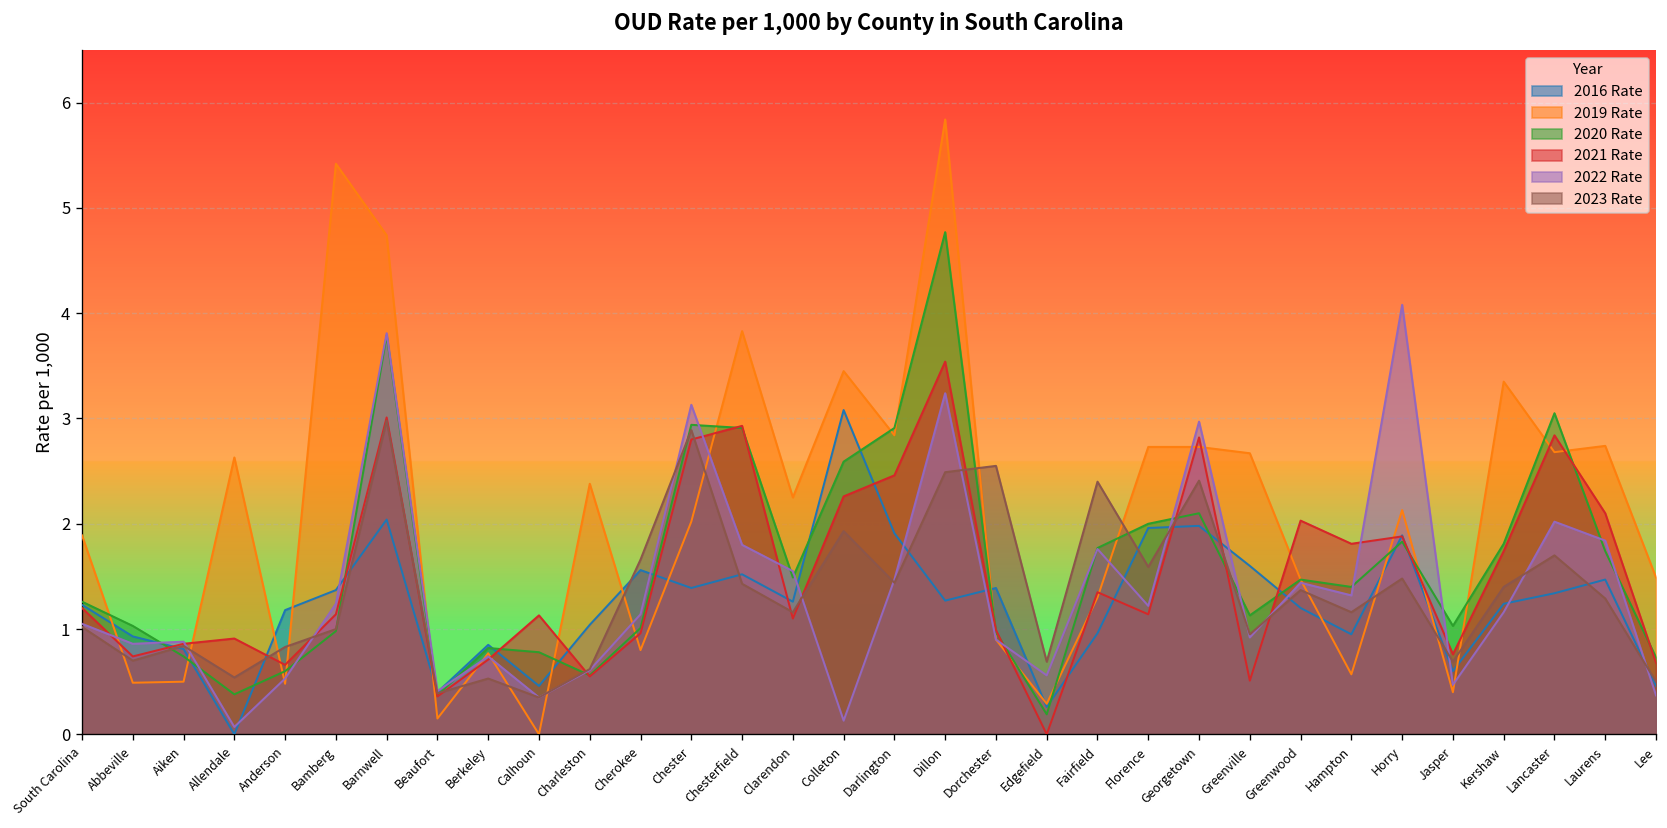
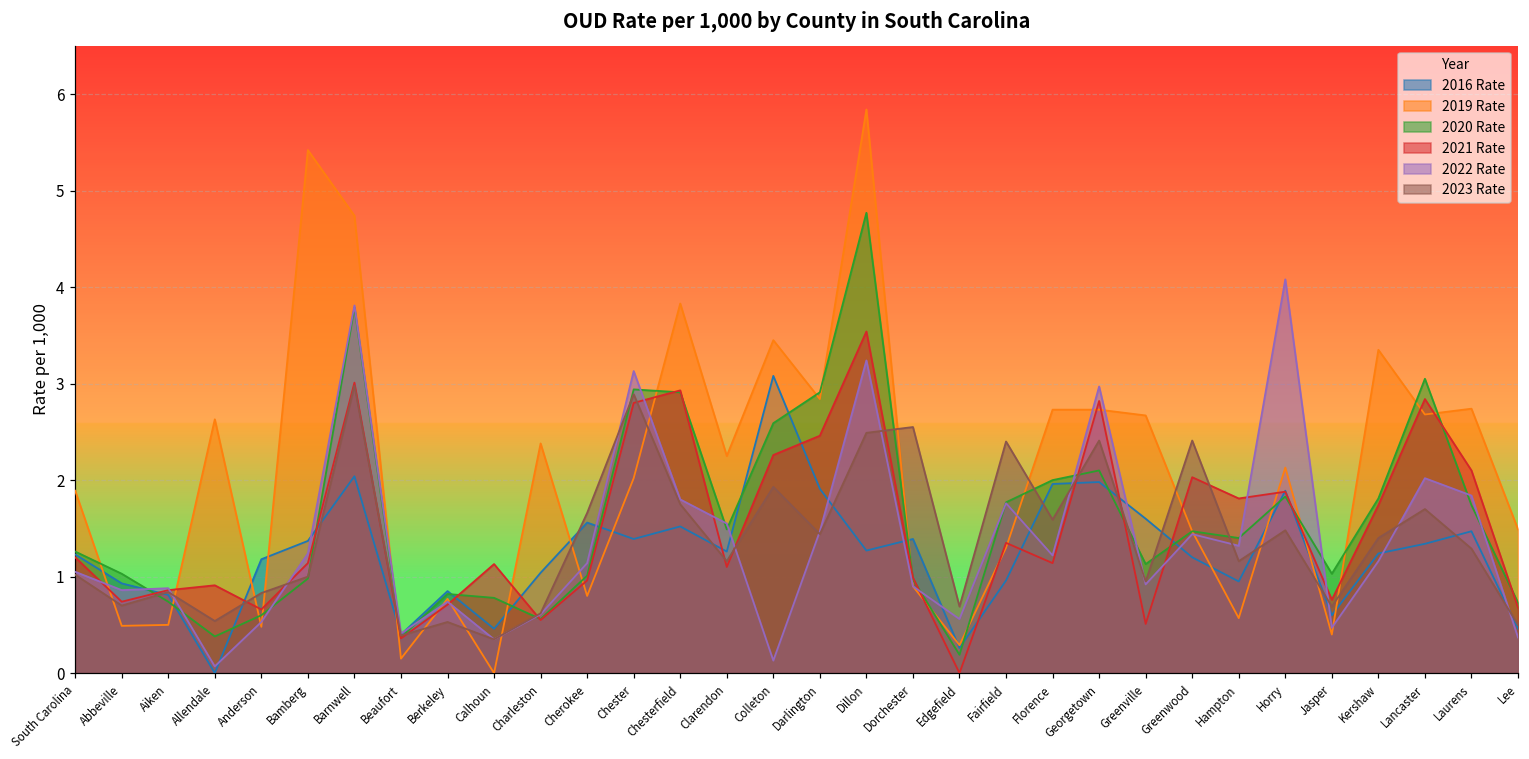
  {
    "2016 Rate": {
      "South Carolina": 1.2,
      "Abbeville": 0.9,
      "Aiken": 0.8,
      "Allendale": 0.0,
      "Anderson": 1.2,
      "Bamberg": 1.4,
      "Barnwell": 2.0,
      "Berkeley": 0.9,
      "Calhoun": 0.5,
      "Charleston": 1.0,
      "Cherokee": 1.6,
      "Chester": 1.4,
      "Chesterfield": 1.5,
      "Clarendon": 1.3,
      "Colleton": 3.1,
      "Darlington": 1.9,
      "Dillon": 1.3,
      "Dorchester": 1.4,
      "Edgefield": 0.3,
      "Fairfield": 1.0,
      "Florence": 2.0,
      "Georgetown": 2.0,
      "Greenville": 1.6,
      "Greenwood": 1.2,
      "Hampton": 1.0,
      "Jasper": 0.6,
      "Kershaw": 1.2,
      "Lancaster": 1.3,
      "Laurens": 1.5,
      "Lee": 0.5
    },
    "2019 Rate": {
      "South Carolina": 1.9,
      "Abbeville": 0.5,
      "Aiken": 0.5,
      "Allendale": 2.6,
      "Anderson": 0.5,
      "Bamberg": 5.4,
      "Barnwell": 4.7,
      "Beaufort": 0.2,
      "Berkeley": 0.8,
      "Calhoun": 0.0,
      "Charleston": 2.4,
      "Cherokee": 0.8,
      "Chester": 2.0,
      "Chesterfield": 3.8,
      "Clarendon": 2.3,
      "Colleton": 3.5,
      "Darlington": 2.8,
      "Dillon": 5.8,
      "Edgefield": 0.3,
      "Fairfield": 1.3,
      "Florence": 2.7,
      "Georgetown": 2.7,
      "Greenville": 2.7,
      "Hampton": 0.6,
      "Horry": 2.1,
      "Jasper": 0.4,
      "Kershaw": 3.4,
      "Lancaster": 2.7,
      "Laurens": 2.7,
      "Lee": 1.5
    },
    "2020 Rate": {
      "South Carolina": 1.3,
      "Abbeville": 1.0,
      "Aiken": 0.7,
      "Allendale": 0.4,
      "Anderson": 0.6,
      "Berkeley": 0.8,
      "Calhoun": 0.8,
      "Cherokee": 1.0,
      "Chester": 2.9,
      "Clarendon": 1.5,
      "Colleton": 2.6,
      "Darlington": 2.9,
      "Dillon": 4.8,
      "Edgefield": 0.2,
      "Florence": 2.0,
      "Georgetown": 2.1,
      "Greenville": 1.1,
      "Hampton": 1.4,
      "Horry": 1.8,
      "Jasper": 1.0,
      "Kershaw": 1.8,
      "Lancaster": 3.1,
      "Laurens": 1.7,
      "Lee": 0.7
    },
    "2021 Rate": {
      "South Carolina": 1.2,
      "Abbeville": 0.7,
      "Allendale": 0.9,
      "Anderson": 0.7,
      "Bamberg": 1.1,
      "Barnwell": 3.0,
      "Berkeley": 0.7,
      "Calhoun": 1.1,
      "Cherokee": 1.0,
      "Chester": 2.8,
      "Clarendon": 1.1,
      "Colleton": 2.3,
      "Darlington": 2.5,
      "Dillon": 3.5,
      "Edgefield": 0.0,
      "Fairfield": 1.4,
      "Florence": 1.1,
      "Georgetown": 2.8,
      "Greenville": 0.5,
      "Greenwood": 2.0,
      "Hampton": 1.8,
      "Jasper": 0.8,
      "Kershaw": 1.7,
      "Lancaster": 2.8,
      "Laurens": 2.1,
      "Lee": 0.7
    },
    "2022 Rate": {
      "South Carolina": 1.1,
      "Abbeville": 0.9,
      "Allendale": 0.1,
      "Anderson": 0.5,
      "Bamberg": 1.2,
      "Berkeley": 0.7,
      "Cherokee": 1.1,
      "Chester": 3.1,
      "Chesterfield": 1.8,
      "Clarendon": 1.6,
      "Colleton": 0.1,
      "Darlington": 1.5,
      "Dillon": 3.2,
      "Edgefield": 0.6,
      "Florence": 1.2,
      "Georgetown": 3.0,
      "Greenville": 0.9,
      "Greenwood": 1.4,
      "Hampton": 1.3,
      "Horry": 4.1,
      "Jasper": 0.5,
      "Kershaw": 1.2,
      "Lancaster": 2.0,
      "Laurens": 1.8,
      "Lee": 0.4
    },
    "2023 Rate": {
      "South Carolina": 1.0,
      "Abbeville": 0.7,
      "Allendale": 0.5,
      "Anderson": 0.8,
      "Barnwell": 3.0,
      "Berkeley": 0.5,
      "Cherokee": 1.7,
      "Chester": 2.9,
-     "Chesterfield": 1.4,
+     "Chesterfield": 1.8,
      "Clarendon": 1.2,
      "Colleton": 1.9,
      "Darlington": 1.4,
      "Dillon": 2.5,
      "Dorchester": 2.6,
      "Edgefield": 0.7,
      "Fairfield": 2.4,
      "Florence": 1.6,
      "Georgetown": 2.4,
      "Greenville": 1.0,
-     "Greenwood": 1.4,
+     "Greenwood": 2.4,
      "Hampton": 1.2,
      "Horry": 1.5,
      "Jasper": 0.7,
      "Kershaw": 1.4,
      "Lancaster": 1.7,
      "Laurens": 1.3,
      "Lee": 0.5
    }
  }
